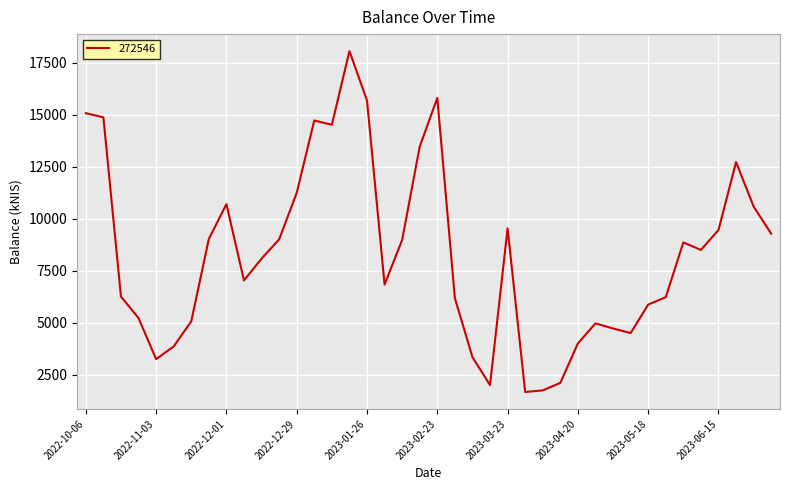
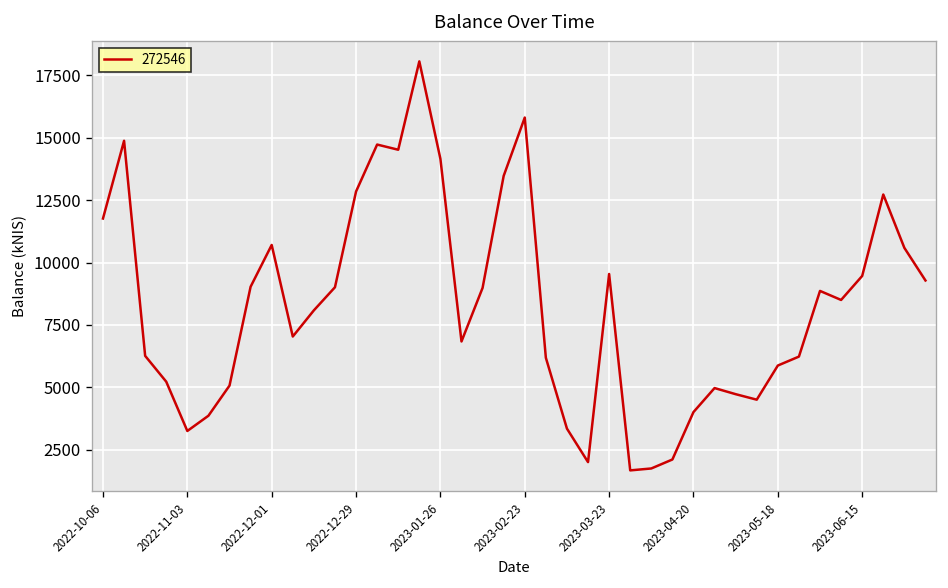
  {
-   "2022-10-06": 15100,
+   "2022-10-06": 11800,
    "2022-11-03": 3300,
    "2022-12-01": 10700,
-   "2022-12-29": 11200,
-   "2023-01-26": 15700,
+   "2022-12-29": 12800,
+   "2023-01-26": 14200,
    "2023-02-23": 15800,
    "2023-03-23": 9500,
    "2023-04-20": 4000,
    "2023-05-18": 5900,
    "2023-06-15": 9500
  }
